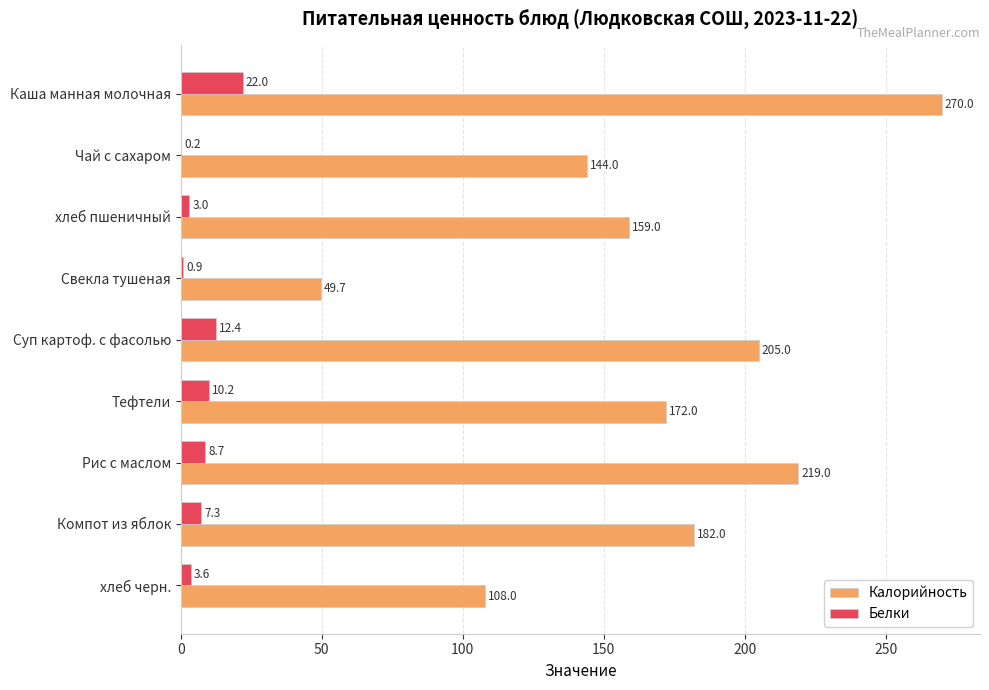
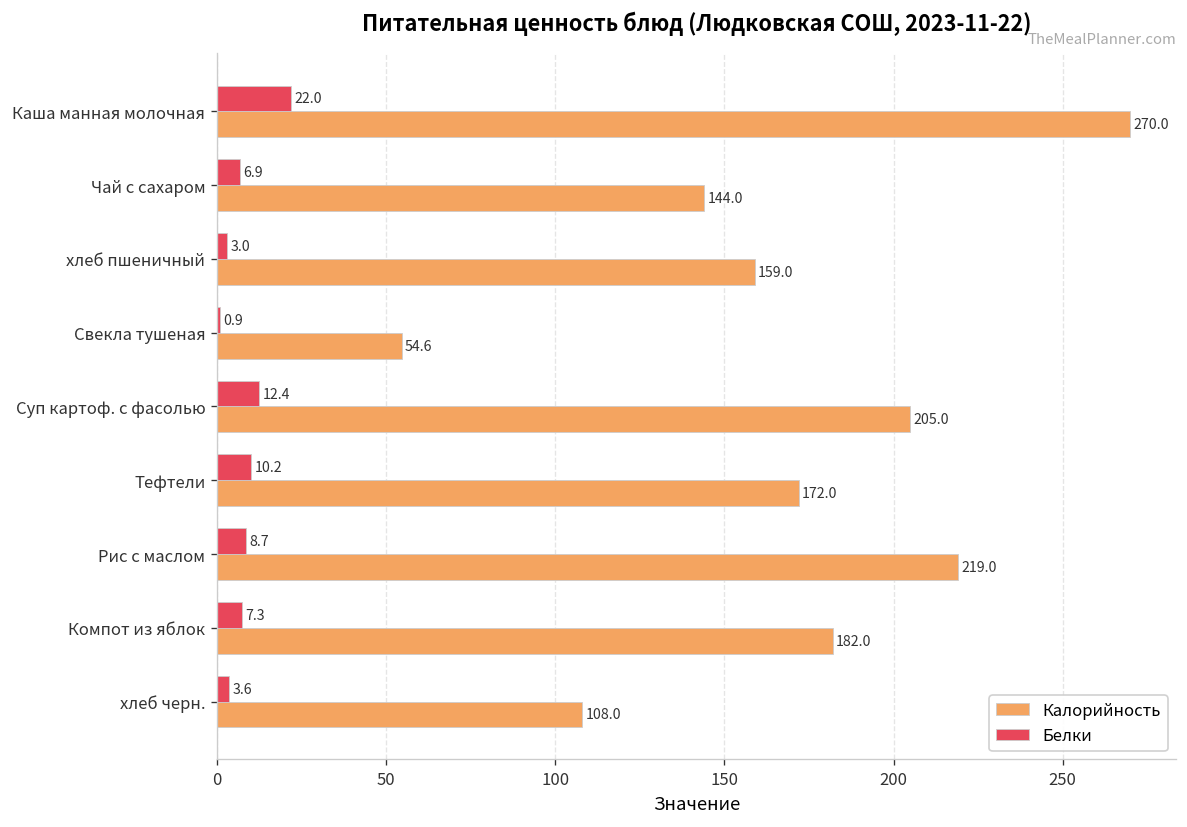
  {
    "Калорийность": {
      "Каша манная молочная": 270.0,
      "Чай с сахаром": 144.0,
      "хлеб пшеничный": 159.0,
-     "Свекла тушеная": 49.7,
+     "Свекла тушеная": 54.6,
      "Суп картоф. с фасолью": 205.0,
      "Тефтели": 172.0,
      "Рис с маслом": 219.0,
      "Компот из яблок": 182.0,
      "хлеб черн.": 108.0
    },
    "Белки": {
      "Каша манная молочная": 22.0,
-     "Чай с сахаром": 0.2,
+     "Чай с сахаром": 6.9,
      "хлеб пшеничный": 3.0,
      "Свекла тушеная": 0.9,
      "Суп картоф. с фасолью": 12.4,
      "Тефтели": 10.2,
      "Рис с маслом": 8.7,
      "Компот из яблок": 7.3,
      "хлеб черн.": 3.6
    }
  }
